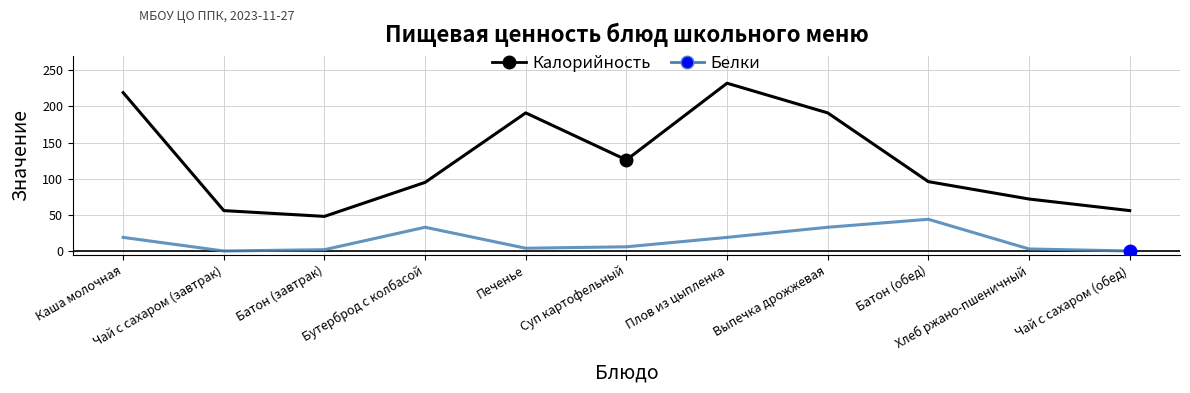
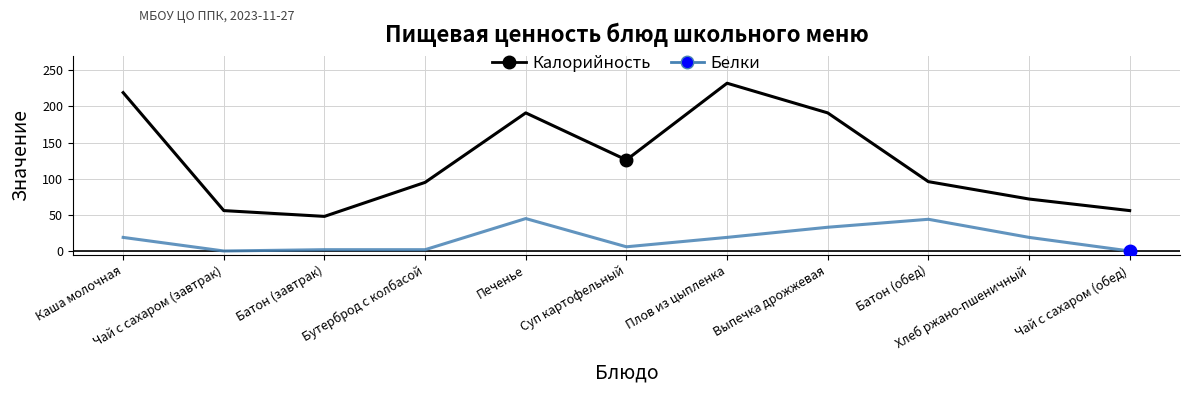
  {
    "Белки": {
      "Каша молочная": 20,
      "Чай с сахаром (завтрак)": 0,
      "Батон (завтрак)": 0,
-     "Бутерброд с колбасой": 30,
-     "Печенье": 0,
+     "Бутерброд с колбасой": 0,
+     "Печенье": 50,
      "Суп картофельный": 10,
      "Плов из цыпленка": 20,
      "Выпечка дрожжевая": 30,
      "Батон (обед)": 40,
-     "Хлеб ржано-пшеничный": 0
+     "Хлеб ржано-пшеничный": 20
    }
  }
